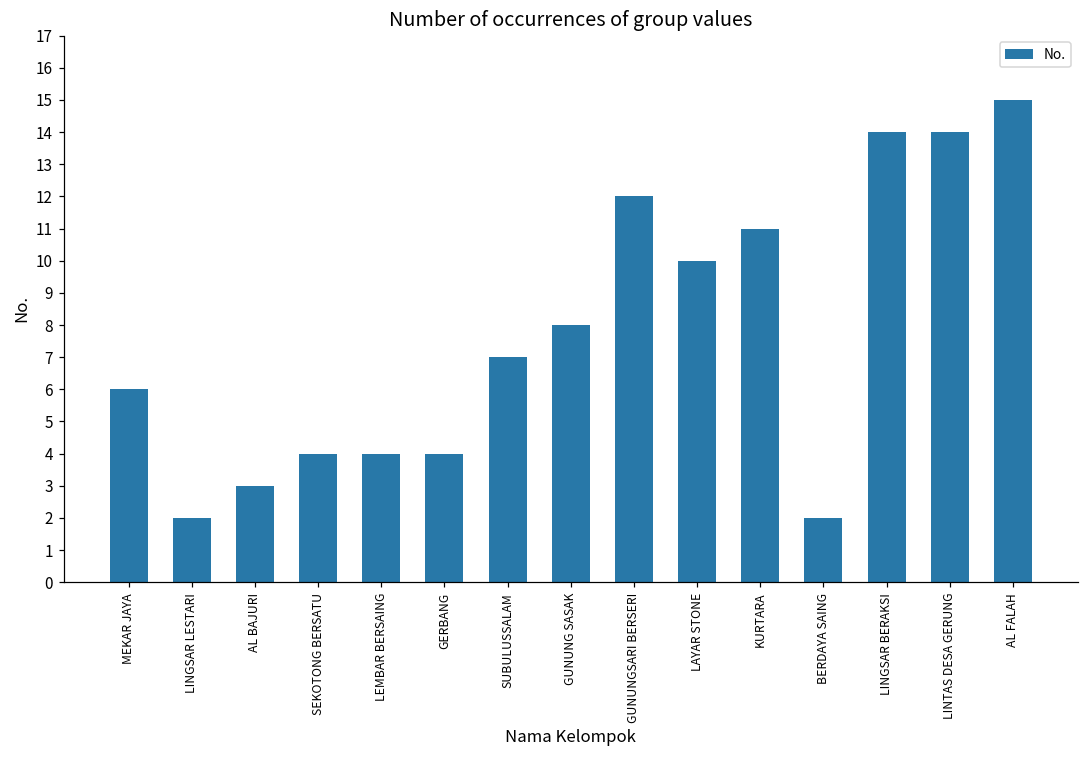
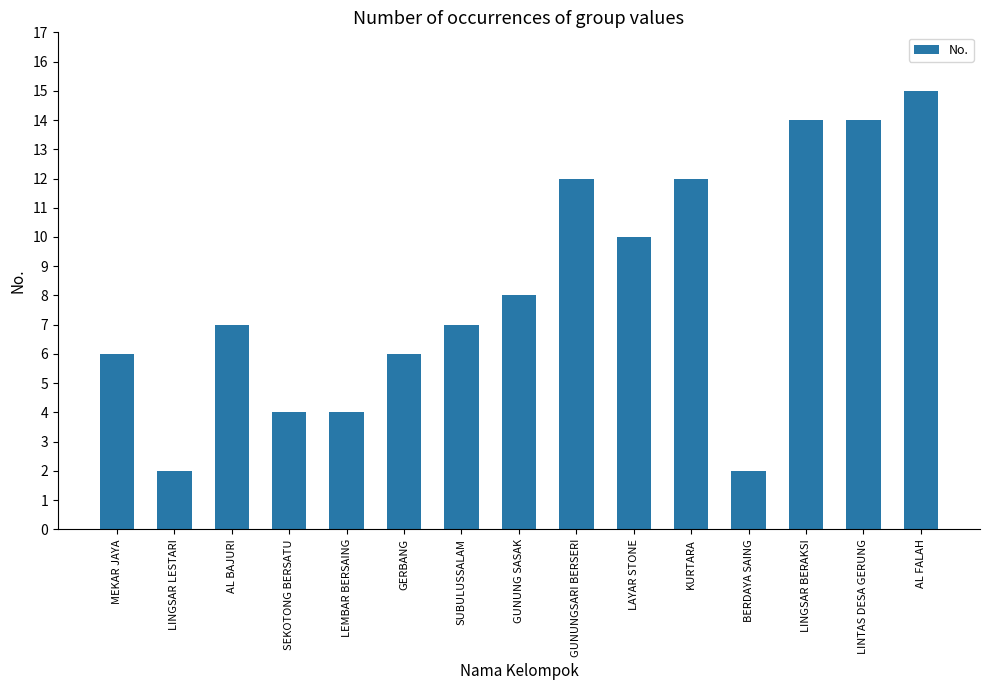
  {
    "MEKAR JAYA": 6,
    "LINGSAR LESTARI": 2,
-   "AL BAJURI": 3,
+   "AL BAJURI": 7,
    "SEKOTONG BERSATU": 4,
    "LEMBAR BERSAING": 4,
-   "GERBANG": 4,
+   "GERBANG": 6,
    "SUBULUSSALAM": 7,
    "GUNUNG SASAK": 8,
    "GUNUNGSARI BERSERI": 12,
    "LAYAR STONE": 10,
-   "KURTARA": 11,
+   "KURTARA": 12,
    "BERDAYA SAING": 2,
    "LINGSAR BERAKSI": 14,
    "LINTAS DESA GERUNG": 14,
    "AL FALAH": 15
  }
